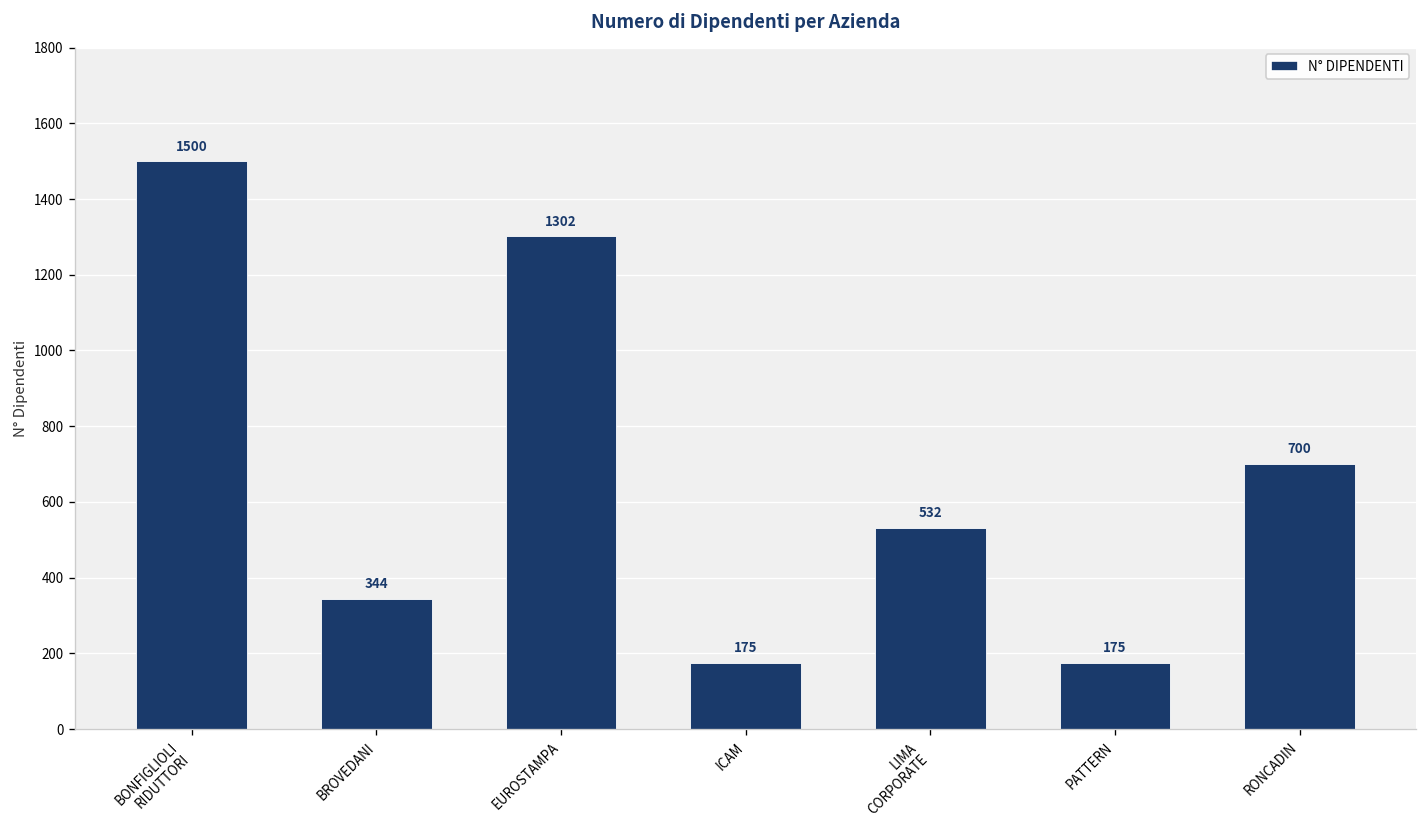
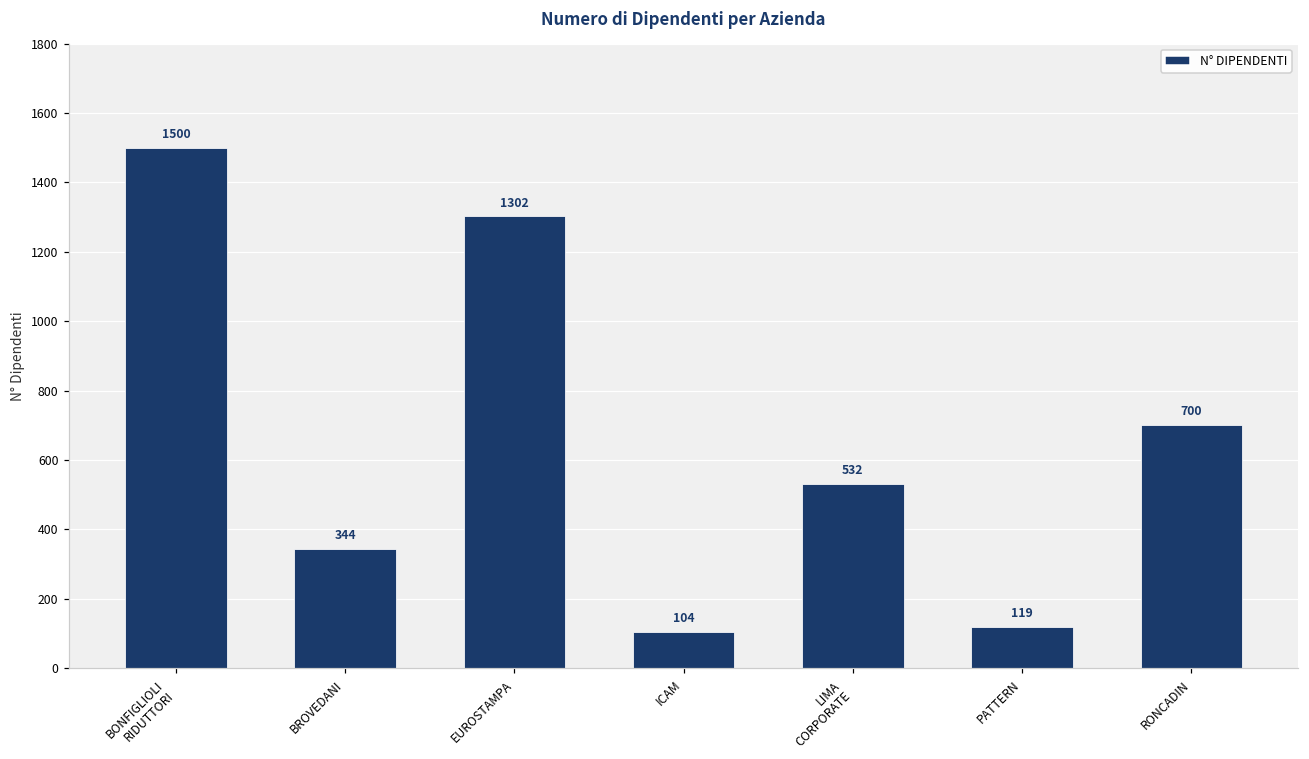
  {
    "BONFIGLIOLI RIDUTTORI": 1500,
    "BROVEDANI": 344,
    "EUROSTAMPA": 1302,
-   "ICAM": 175,
+   "ICAM": 104,
    "LIMA CORPORATE": 532,
-   "PATTERN": 175,
+   "PATTERN": 119,
    "RONCADIN": 700
  }
